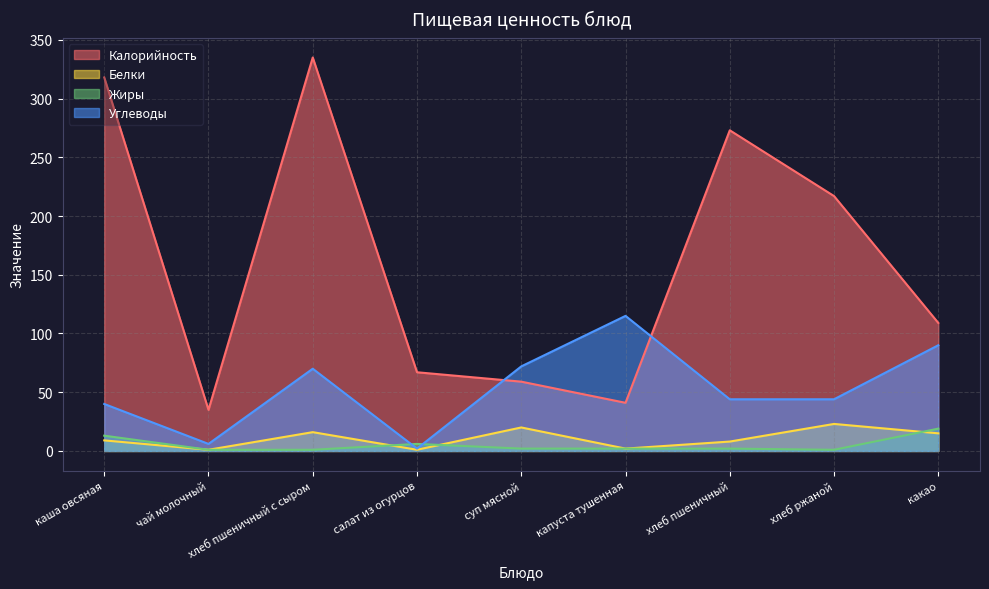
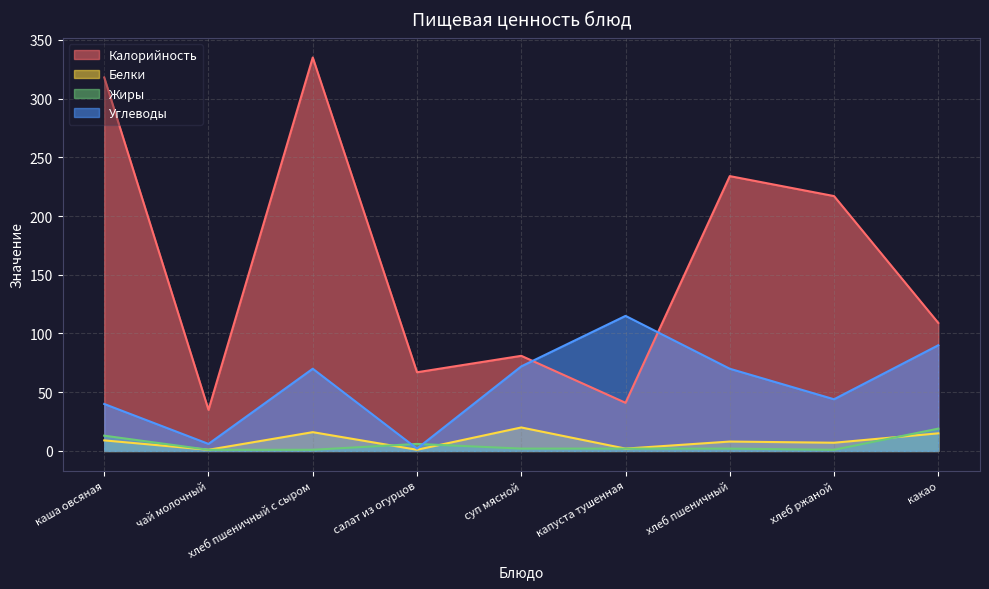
  {
    "Калорийность": {
      "чай молочный": 35,
      "хлеб пшеничный с сыром": 335,
      "салат из огурцов": 67,
-     "суп мясной": 59,
+     "суп мясной": 81,
      "капуста тушенная": 41,
-     "хлеб пшеничный": 273,
+     "хлеб пшеничный": 234,
      "хлеб ржаной": 217,
      "какао": 109
    },
    "Белки": {
      "каша овсяная": 9,
      "хлеб пшеничный с сыром": 16,
      "суп мясной": 20,
      "хлеб пшеничный": 8,
-     "хлеб ржаной": 23,
+     "хлеб ржаной": 7,
      "какао": 15
    },
    "Жиры": {
      "каша овсяная": 13,
      "хлеб пшеничный с сыром": 1,
      "салат из огурцов": 6,
      "суп мясной": 2,
      "хлеб пшеничный": 2,
      "хлеб ржаной": 1,
      "какао": 19
    },
    "Углеводы": {
      "каша овсяная": 40,
      "чай молочный": 6,
      "хлеб пшеничный с сыром": 70,
      "суп мясной": 72,
      "капуста тушенная": 115,
-     "хлеб пшеничный": 44,
+     "хлеб пшеничный": 70,
      "хлеб ржаной": 44,
      "какао": 90
    }
  }
